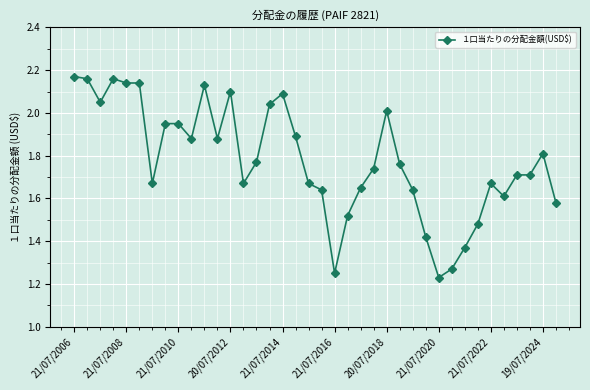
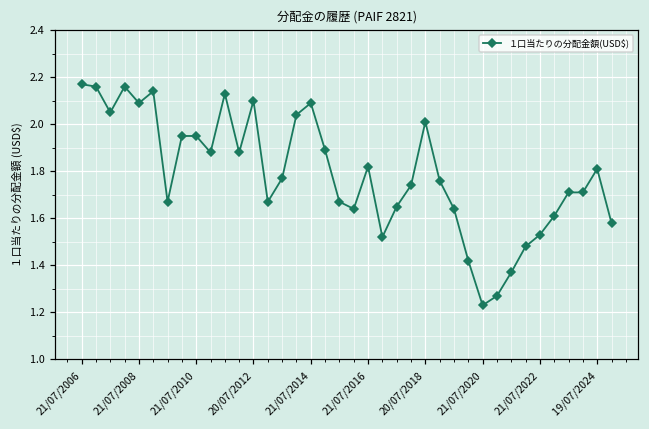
  {
    "21/07/2006": 2.17,
-   "21/07/2008": 2.14,
+   "21/07/2008": 2.09,
    "21/07/2010": 1.95,
    "20/07/2012": 2.10,
    "21/07/2014": 2.09,
-   "21/07/2016": 1.25,
+   "21/07/2016": 1.82,
    "20/07/2018": 2.01,
    "21/07/2020": 1.23,
-   "21/07/2022": 1.67,
+   "21/07/2022": 1.53,
    "19/07/2024": 1.81
  }
